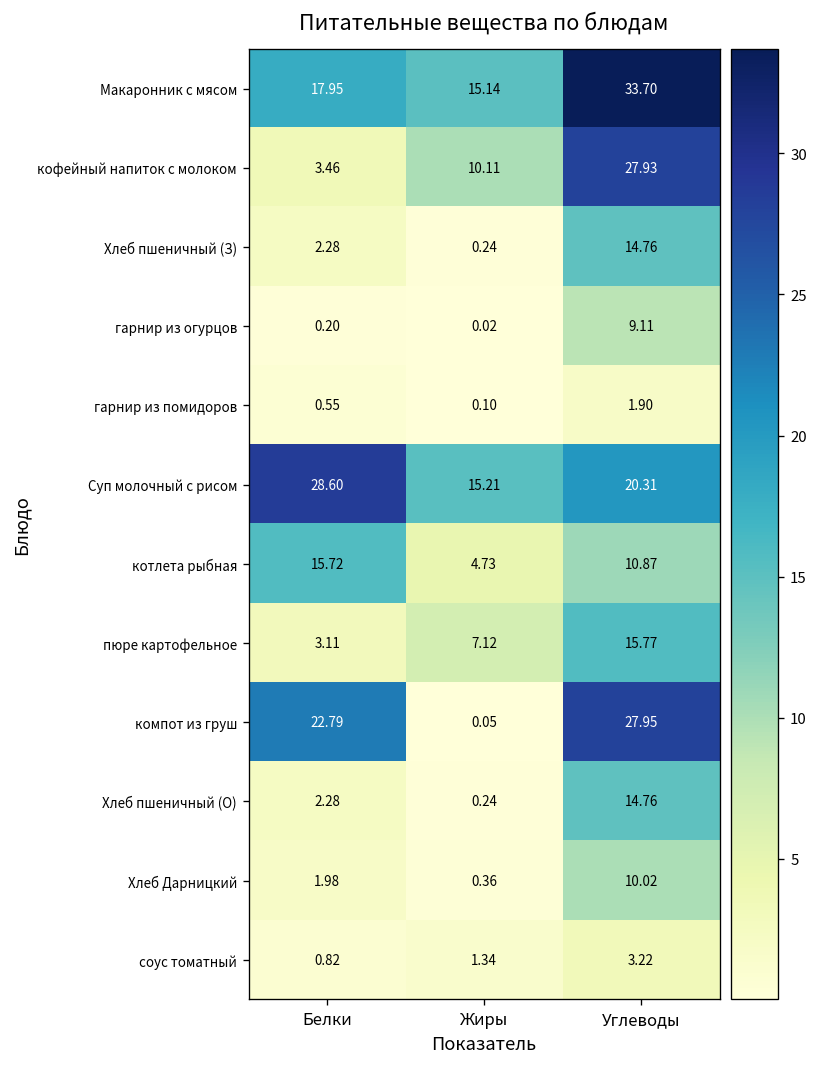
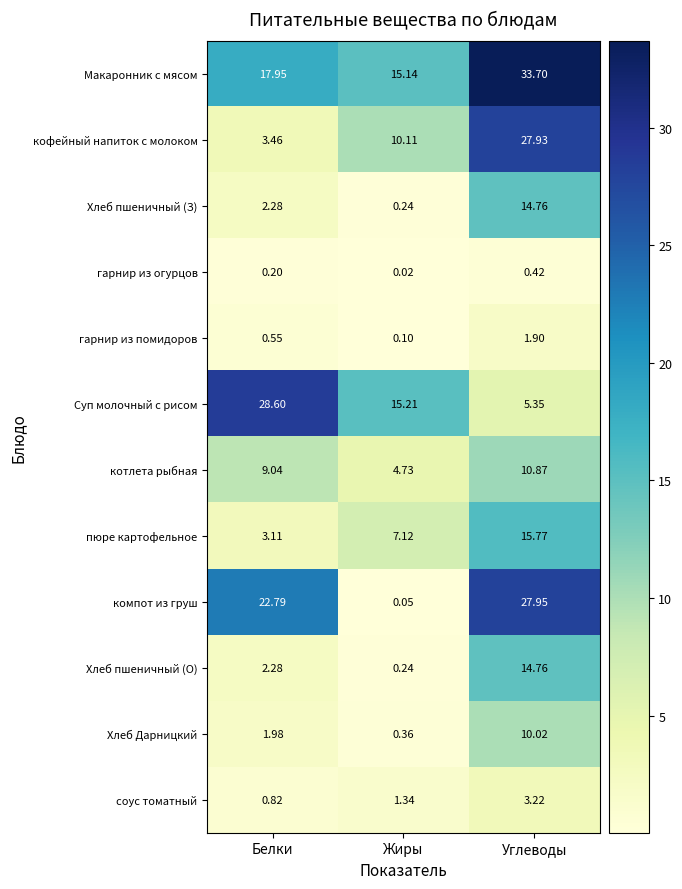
  {
    "Макаронник с мясом": {
      "Белки": 17.95,
      "Жиры": 15.14,
      "Углеводы": 33.70
    },
    "кофейный напиток с молоком": {
      "Белки": 3.46,
      "Жиры": 10.11,
      "Углеводы": 27.93
    },
    "Хлеб пшеничный (З)": {
      "Белки": 2.28,
      "Жиры": 0.24,
      "Углеводы": 14.76
    },
    "гарнир из огурцов": {
      "Белки": 0.20,
      "Жиры": 0.02,
-     "Углеводы": 9.11
+     "Углеводы": 0.42
    },
    "гарнир из помидоров": {
      "Белки": 0.55,
      "Жиры": 0.10,
      "Углеводы": 1.90
    },
    "Суп молочный с рисом": {
      "Белки": 28.60,
      "Жиры": 15.21,
-     "Углеводы": 20.31
+     "Углеводы": 5.35
    },
    "котлета рыбная": {
-     "Белки": 15.72,
+     "Белки": 9.04,
      "Жиры": 4.73,
      "Углеводы": 10.87
    },
    "пюре картофельное": {
      "Белки": 3.11,
      "Жиры": 7.12,
      "Углеводы": 15.77
    },
    "компот из груш": {
      "Белки": 22.79,
      "Жиры": 0.05,
      "Углеводы": 27.95
    },
    "Хлеб пшеничный (О)": {
      "Белки": 2.28,
      "Жиры": 0.24,
      "Углеводы": 14.76
    },
    "Хлеб Дарницкий": {
      "Белки": 1.98,
      "Жиры": 0.36,
      "Углеводы": 10.02
    },
    "соус томатный": {
      "Белки": 0.82,
      "Жиры": 1.34,
      "Углеводы": 3.22
    }
  }
